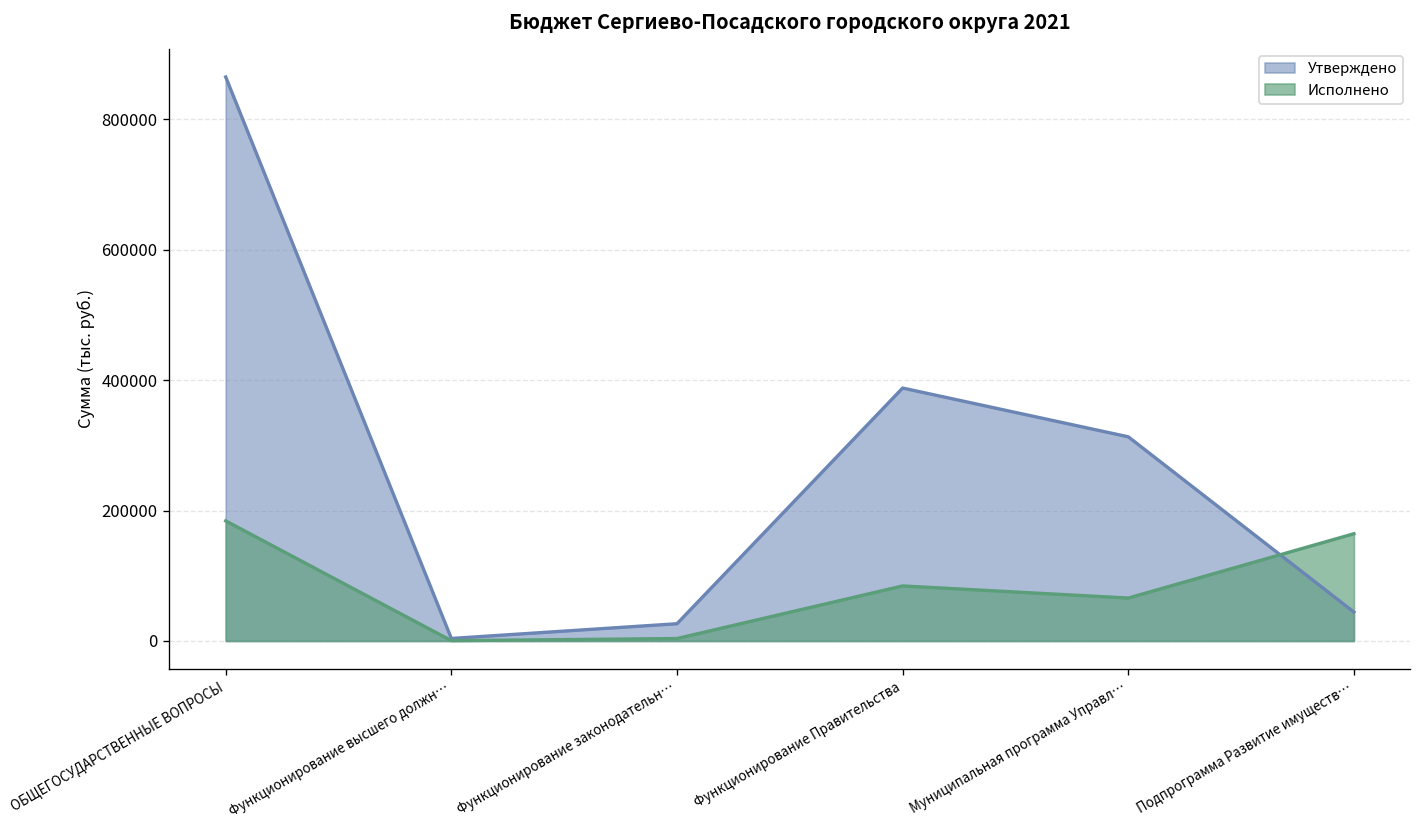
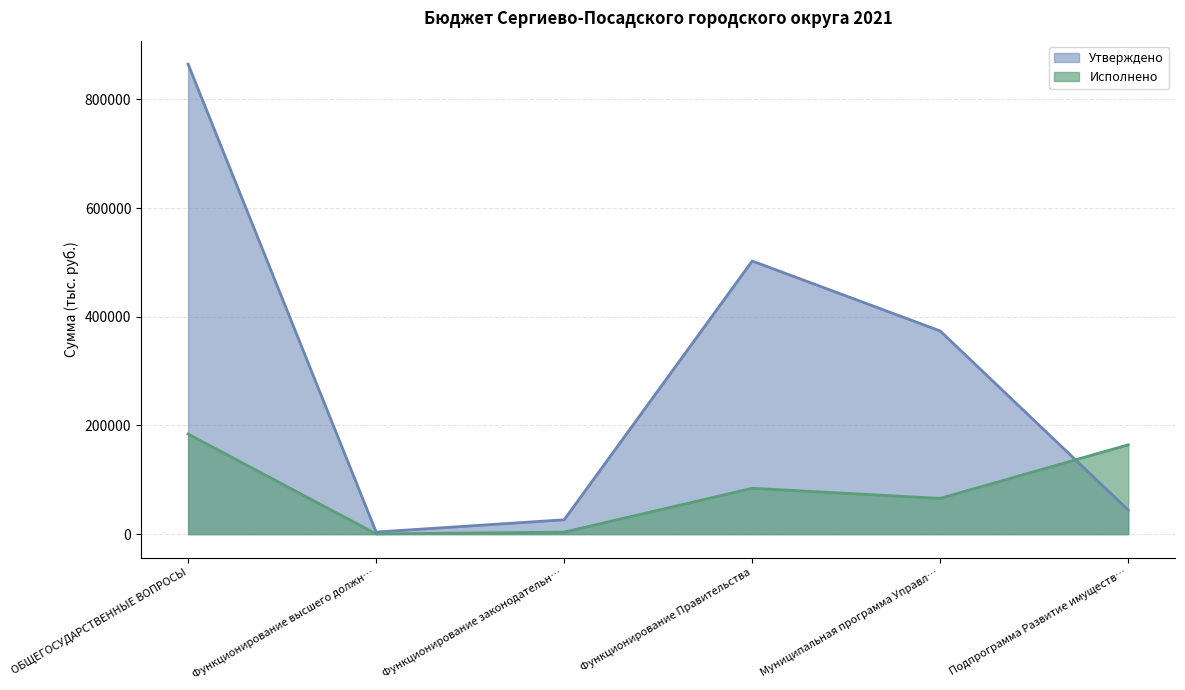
  {
    "Утверждено": {
      "ОБЩЕГОСУДАРСТВЕННЫЕ ВОПРОСЫ": 860000,
      "Функционирование законодательн…": 30000,
-     "Функционирование Правительства": 390000,
-     "Муниципальная программа Управл…": 310000,
+     "Функционирование Правительства": 500000,
+     "Муниципальная программа Управл…": 370000,
      "Подпрограмма Развитие имуществ…": 40000
    },
    "Исполнено": {
      "ОБЩЕГОСУДАРСТВЕННЫЕ ВОПРОСЫ": 180000,
      "Функционирование законодательн…": 0,
      "Функционирование Правительства": 80000,
      "Муниципальная программа Управл…": 70000,
      "Подпрограмма Развитие имуществ…": 160000
    }
  }
